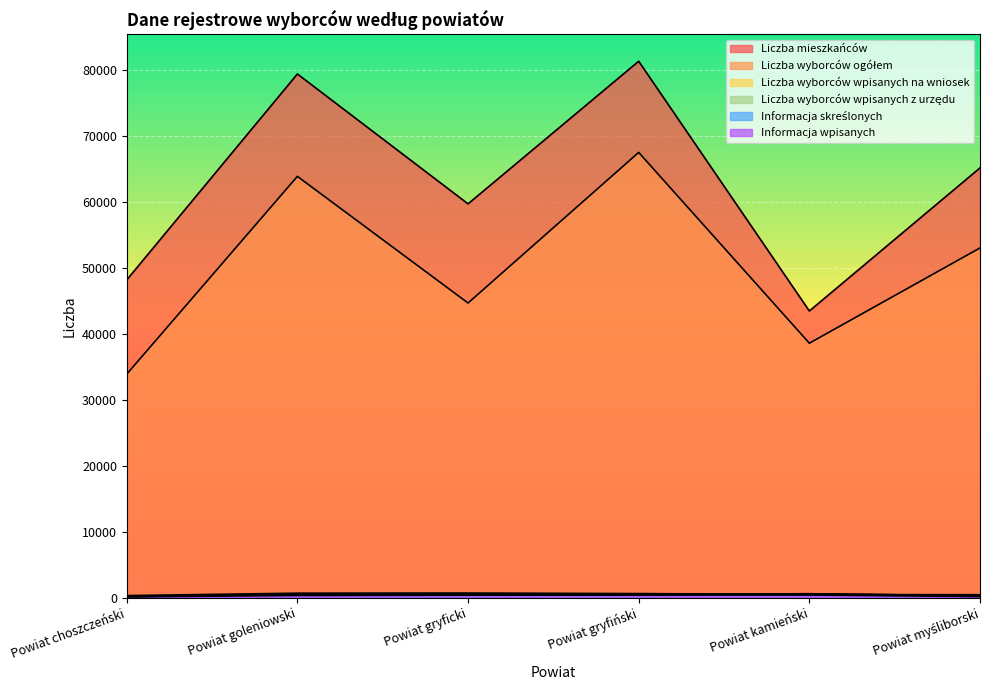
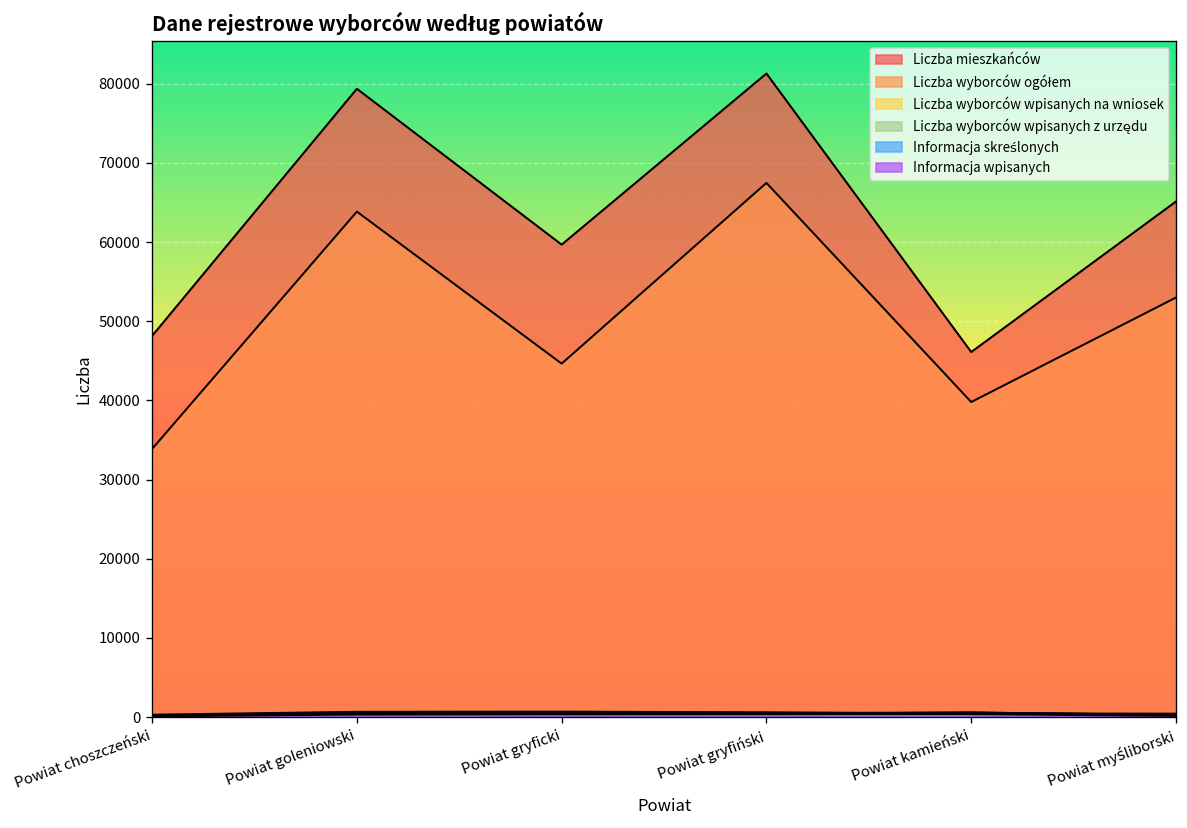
  {
    "Liczba mieszkańców": {
      "Powiat choszczeński": 48000,
      "Powiat goleniowski": 79000,
      "Powiat gryficki": 60000,
      "Powiat gryfiński": 81000,
-     "Powiat kamieński": 43000,
+     "Powiat kamieński": 46000,
      "Powiat myśliborski": 65000
    },
    "Liczba wyborców ogółem": {
      "Powiat choszczeński": 34000,
      "Powiat goleniowski": 64000,
      "Powiat gryficki": 45000,
      "Powiat gryfiński": 67000,
-     "Powiat kamieński": 39000,
+     "Powiat kamieński": 40000,
      "Powiat myśliborski": 53000
    }
  }
